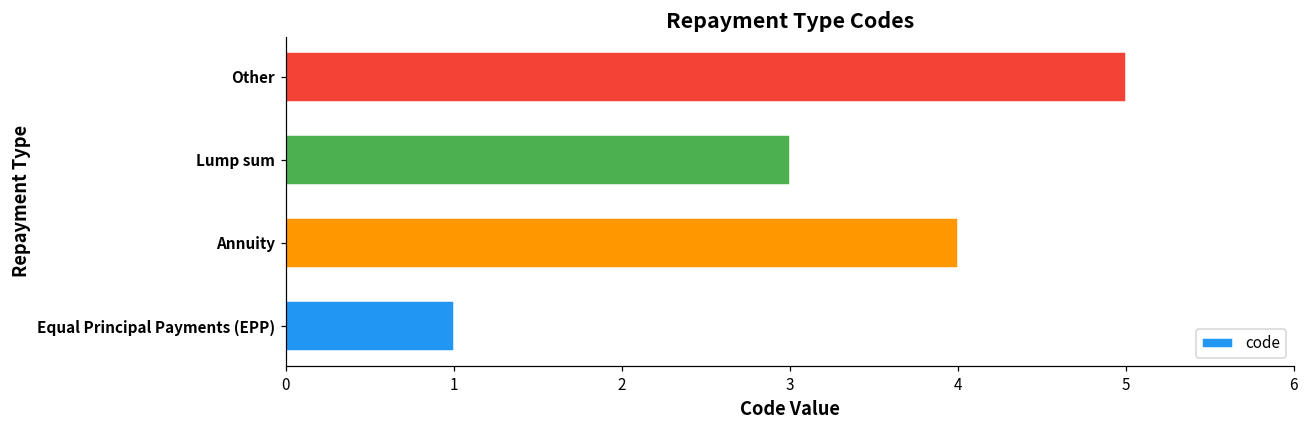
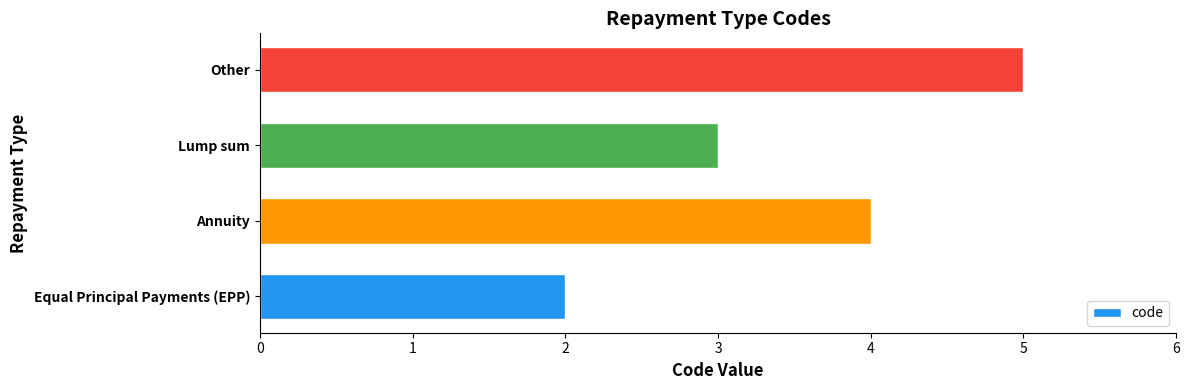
  {
    "Other": 5,
    "Lump sum": 3,
    "Annuity": 4,
-   "Equal Principal Payments (EPP)": 1
+   "Equal Principal Payments (EPP)": 2
  }
